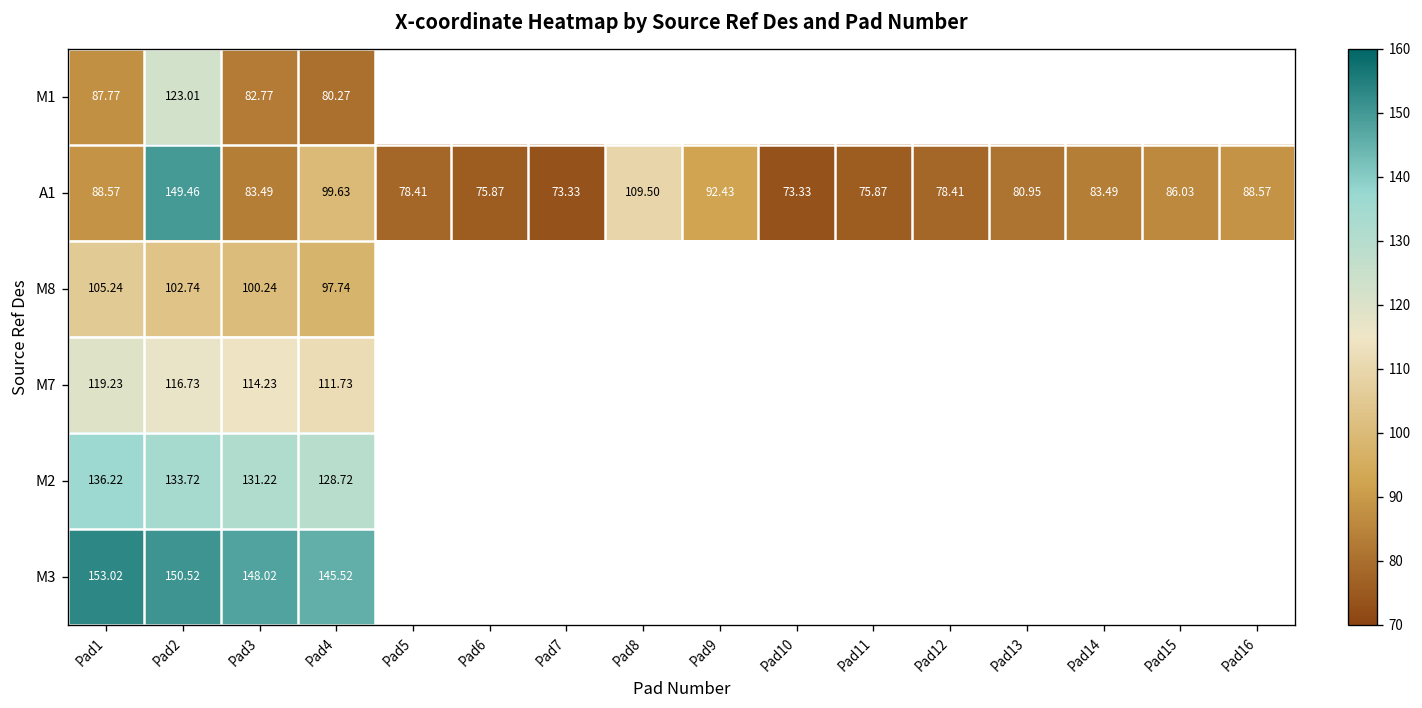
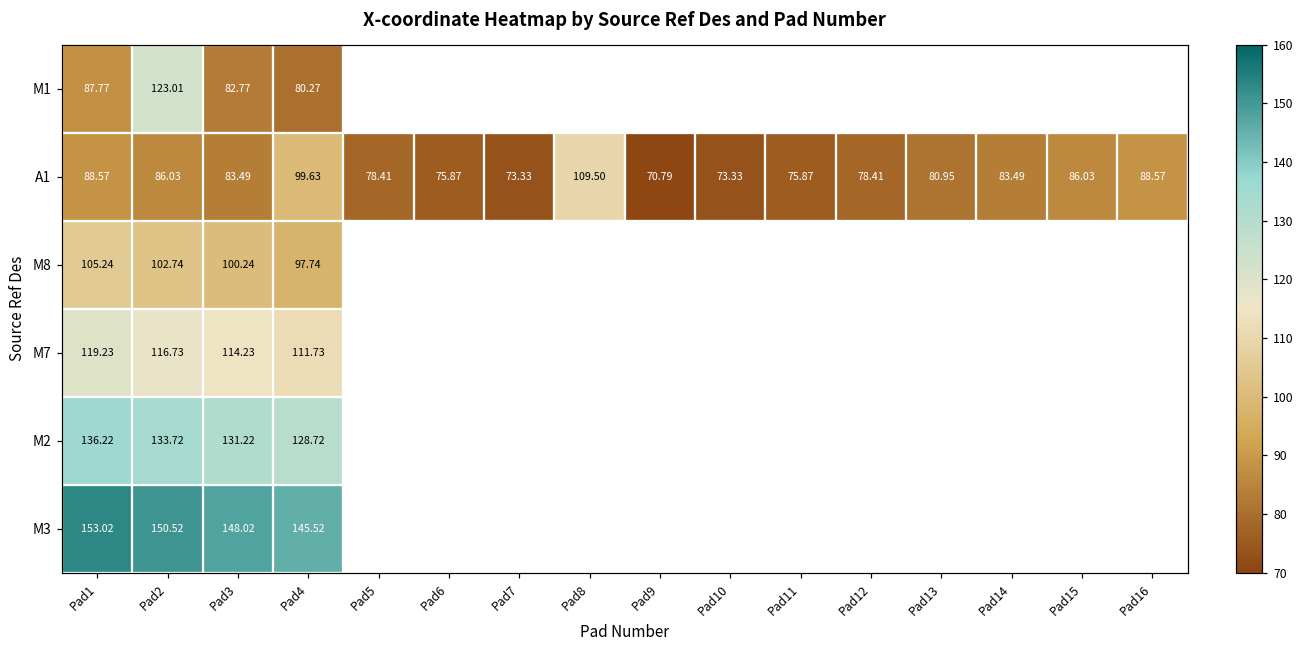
  {
    "M1": {
      "Pad1": 87.77,
      "Pad2": 123.01,
      "Pad3": 82.77,
      "Pad4": 80.27
    },
    "A1": {
      "Pad1": 88.57,
-     "Pad2": 149.46,
+     "Pad2": 86.03,
      "Pad3": 83.49,
      "Pad4": 99.63,
      "Pad5": 78.41,
      "Pad6": 75.87,
      "Pad7": 73.33,
      "Pad8": 109.50,
-     "Pad9": 92.43,
+     "Pad9": 70.79,
      "Pad10": 73.33,
      "Pad11": 75.87,
      "Pad12": 78.41,
      "Pad13": 80.95,
      "Pad14": 83.49,
      "Pad15": 86.03,
      "Pad16": 88.57
    },
    "M8": {
      "Pad1": 105.24,
      "Pad2": 102.74,
      "Pad3": 100.24,
      "Pad4": 97.74
    },
    "M7": {
      "Pad1": 119.23,
      "Pad2": 116.73,
      "Pad3": 114.23,
      "Pad4": 111.73
    },
    "M2": {
      "Pad1": 136.22,
      "Pad2": 133.72,
      "Pad3": 131.22,
      "Pad4": 128.72
    },
    "M3": {
      "Pad1": 153.02,
      "Pad2": 150.52,
      "Pad3": 148.02,
      "Pad4": 145.52
    }
  }
